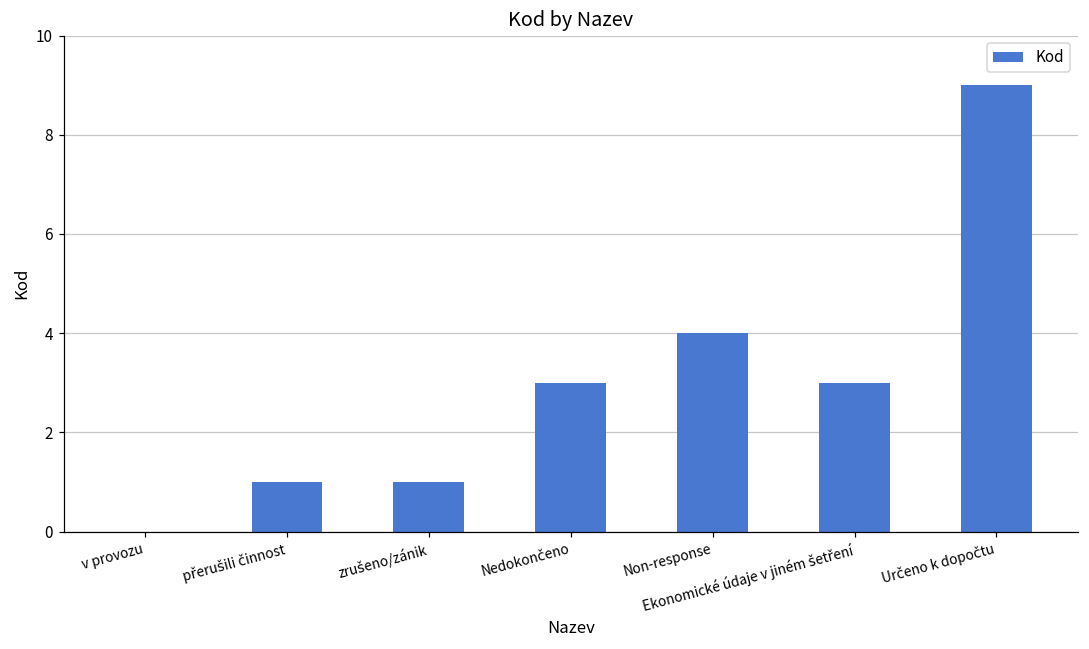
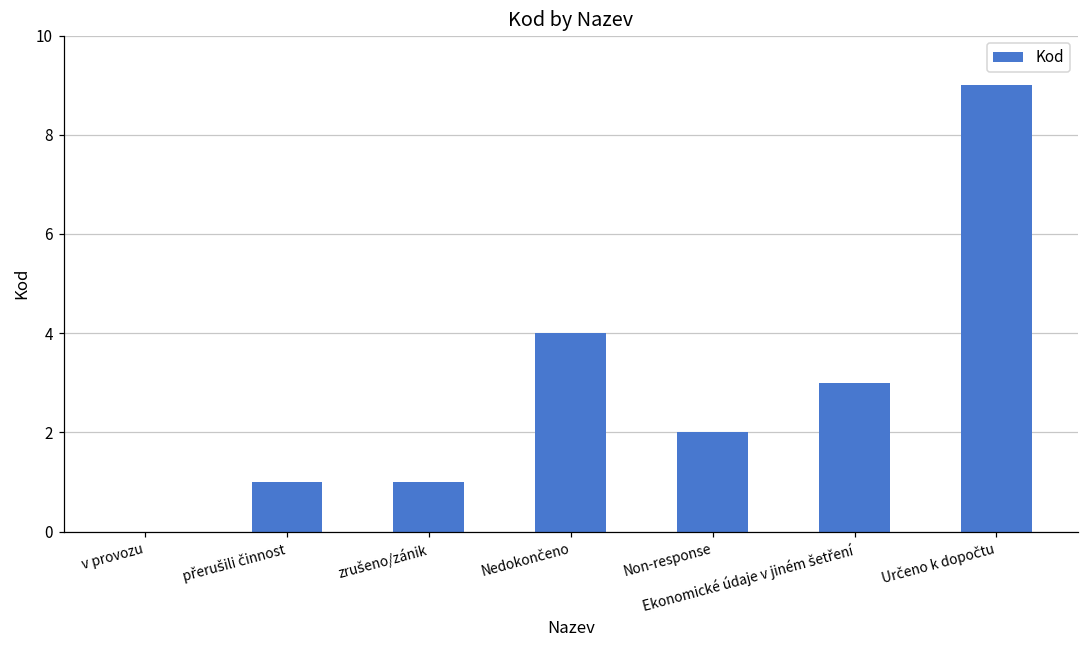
  {
    "v provozu": 0,
    "přerušili činnost": 1,
    "zrušeno/zánik": 1,
-   "Nedokončeno": 3,
-   "Non-response": 4,
+   "Nedokončeno": 4,
+   "Non-response": 2,
    "Ekonomické údaje v jiném šetření": 3,
    "Určeno k dopočtu": 9
  }
